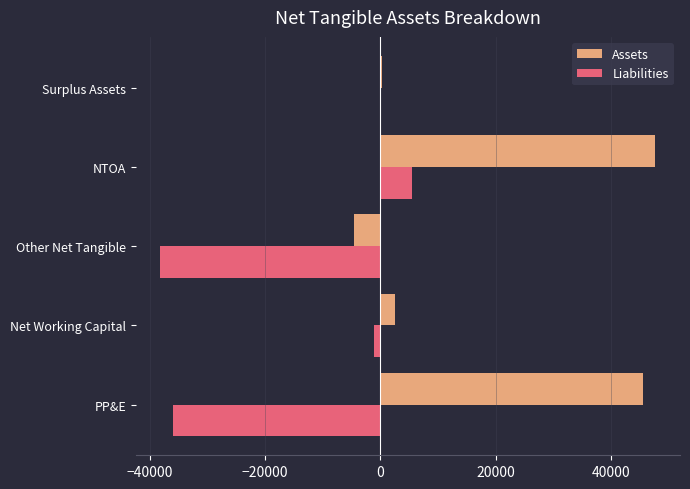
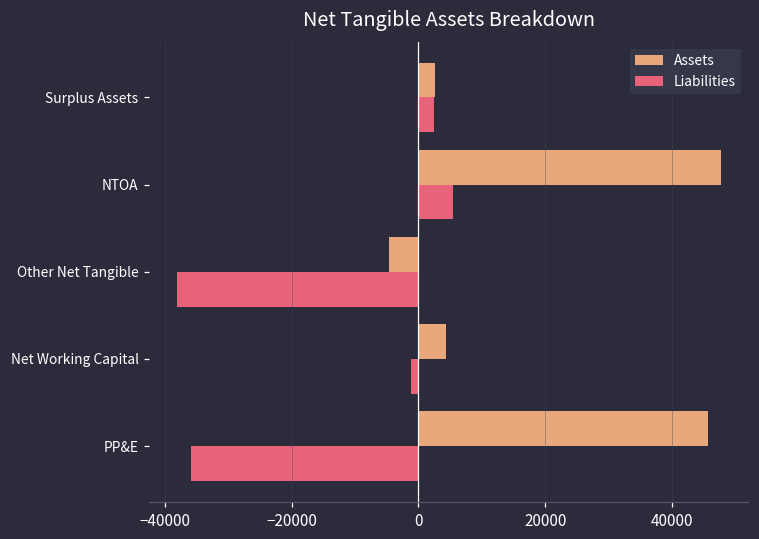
  {
    "Assets": {
-     "Surplus Assets": 0,
+     "Surplus Assets": 3000,
      "NTOA": 48000,
      "Other Net Tangible": -5000,
-     "Net Working Capital": 3000,
+     "Net Working Capital": 4000,
      "PP&E": 46000
    },
    "Liabilities": {
-     "Surplus Assets": 0,
+     "Surplus Assets": 3000,
      "NTOA": 5000,
      "Other Net Tangible": -38000,
      "Net Working Capital": -1000,
      "PP&E": -36000
    }
  }
